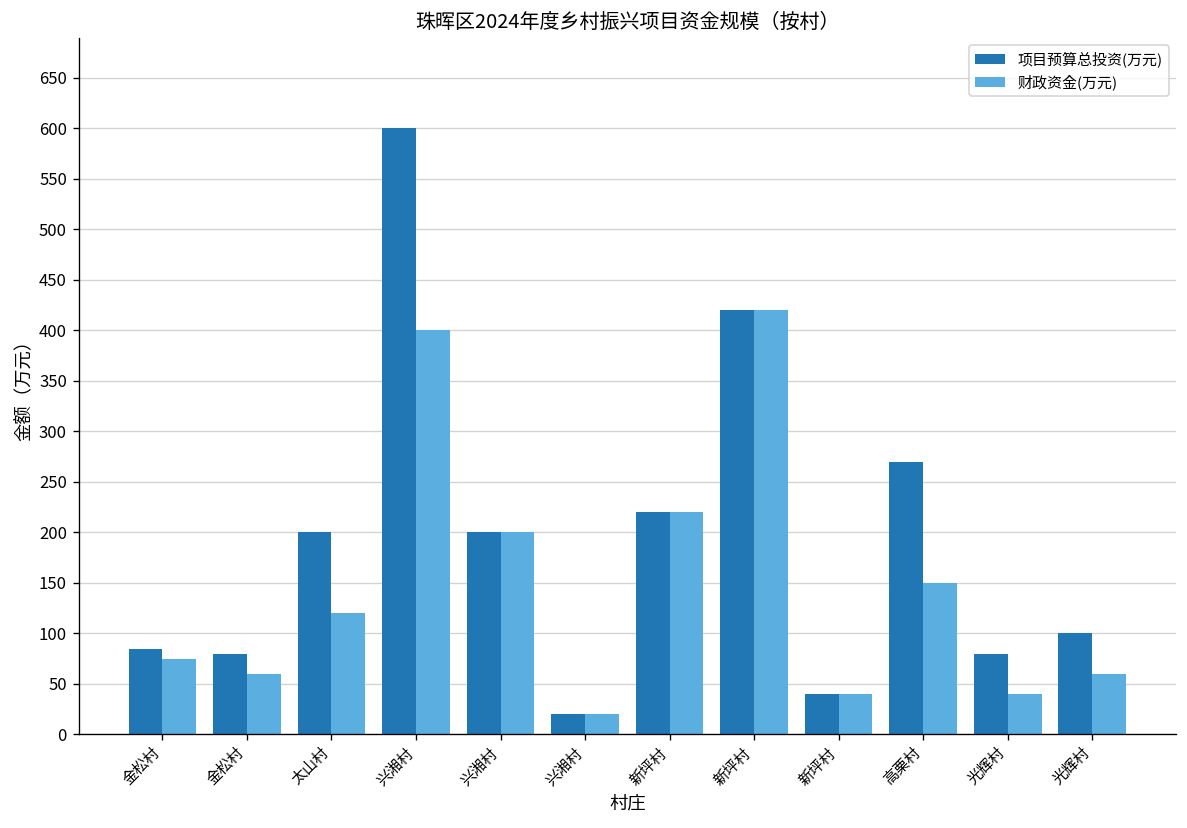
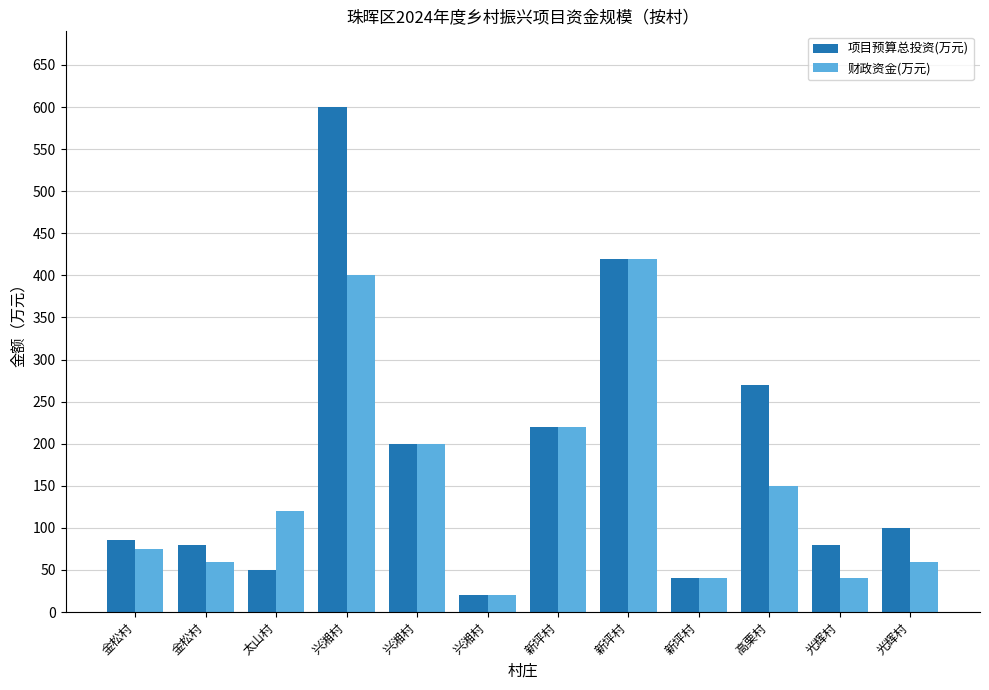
  {
    "项目预算总投资(万元)": {
-     "太山村": 200,
+     "太山村": 50,
      "高栗村": 270
    },
    "财政资金(万元)": {
      "太山村": 120,
      "高栗村": 150
    }
  }
